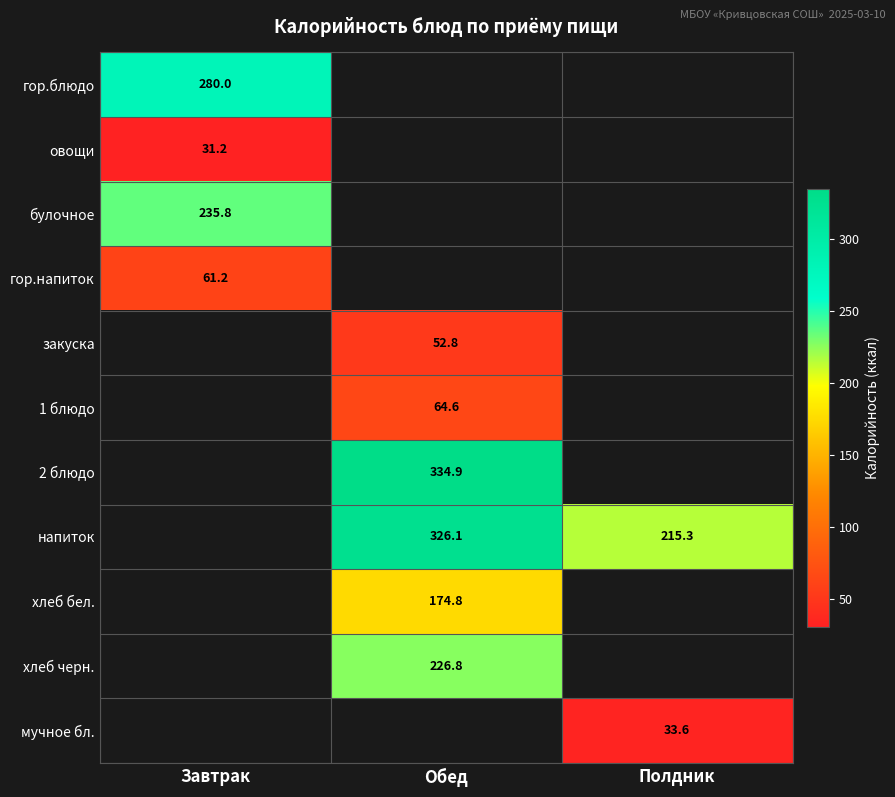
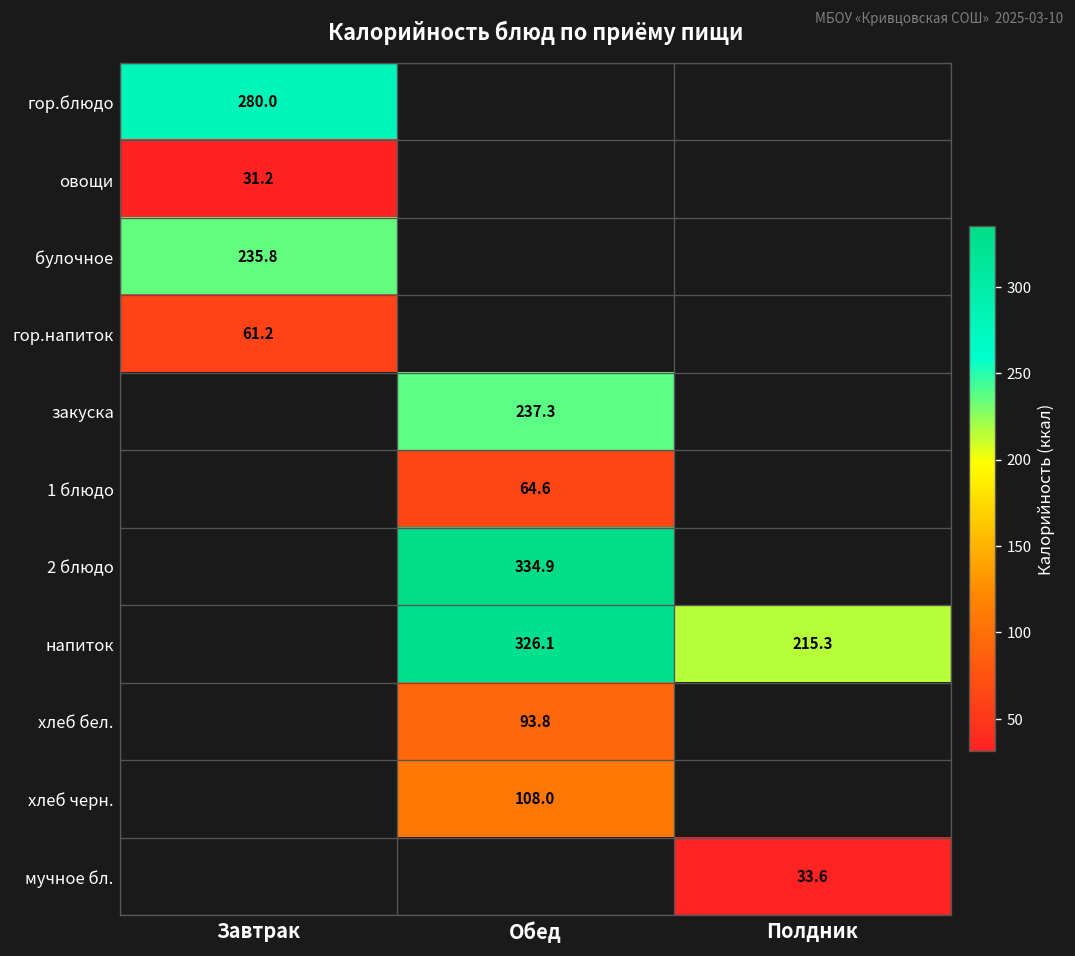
  {
    "гор.блюдо": {
      "Завтрак": 280.0
    },
    "овощи": {
      "Завтрак": 31.2
    },
    "булочное": {
      "Завтрак": 235.8
    },
    "гор.напиток": {
      "Завтрак": 61.2
    },
    "закуска": {
-     "Обед": 52.8
+     "Обед": 237.3
    },
    "1 блюдо": {
      "Обед": 64.6
    },
    "2 блюдо": {
      "Обед": 334.9
    },
    "напиток": {
      "Обед": 326.1,
      "Полдник": 215.3
    },
    "хлеб бел.": {
-     "Обед": 174.8
+     "Обед": 93.8
    },
    "хлеб черн.": {
-     "Обед": 226.8
+     "Обед": 108.0
    },
    "мучное бл.": {
      "Полдник": 33.6
    }
  }
